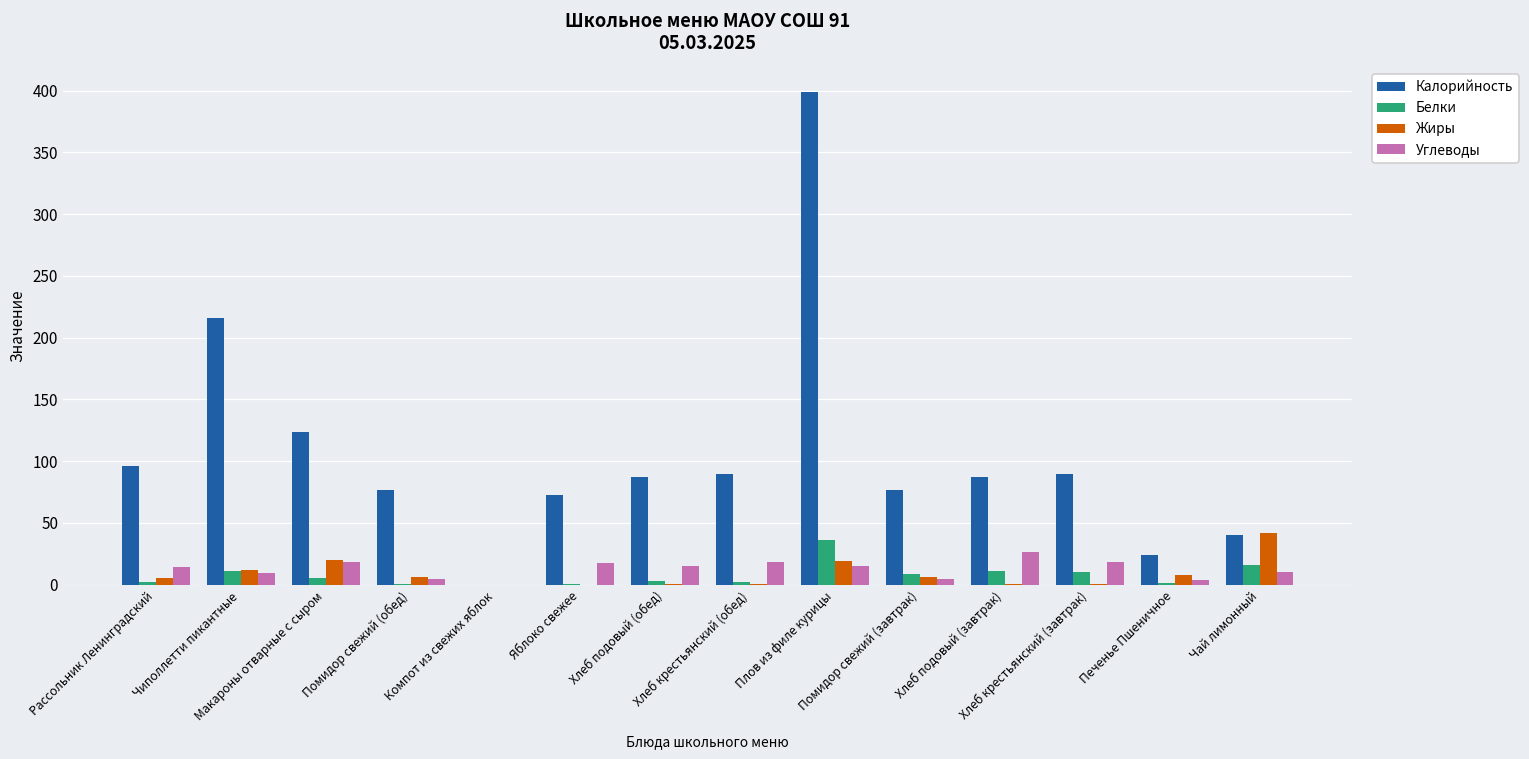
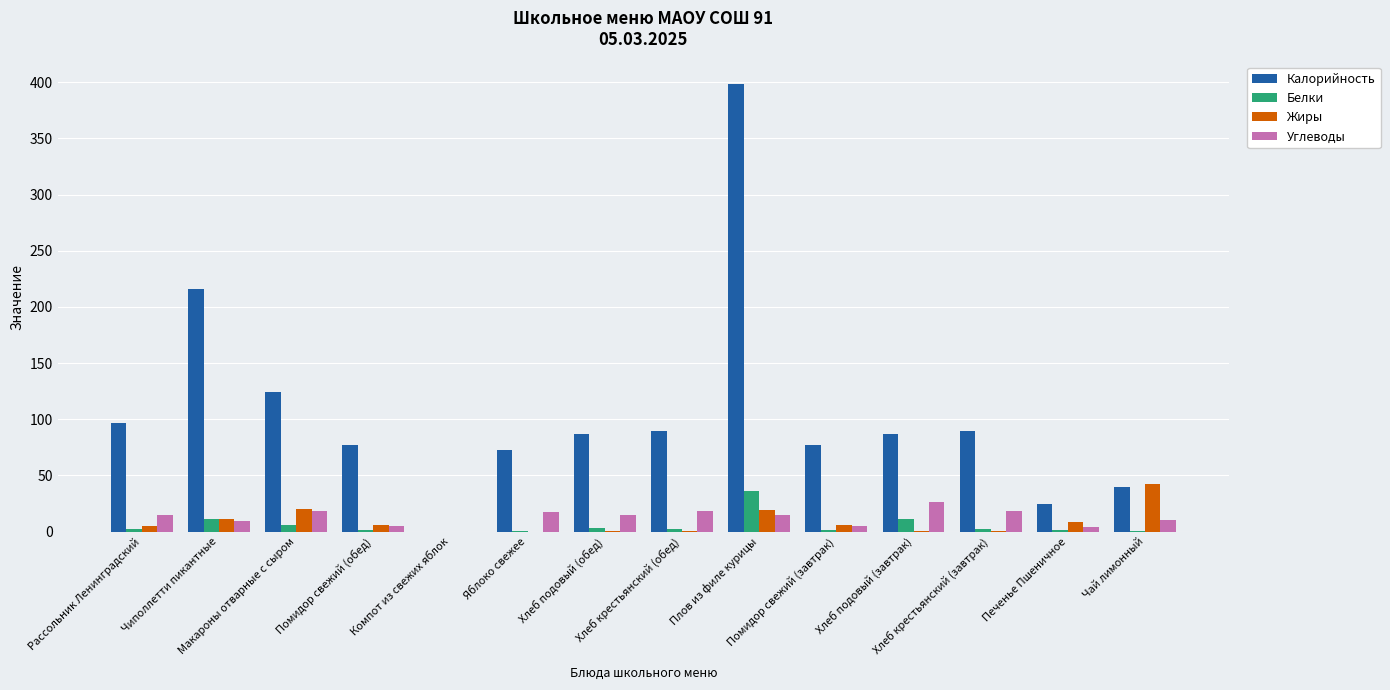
  {
    "Калорийность": {
      "Рассольник Ленинградский": 97,
      "Чиполлетти пикантные": 216,
      "Макароны отварные с сыром": 124,
      "Помидор свежий (обед)": 77,
      "Компот из свежих яблок": 0,
      "Яблоко свежее": 73,
      "Хлеб подовый (обед)": 87,
      "Хлеб крестьянский (обед)": 90,
      "Плов из филе курицы": 399,
      "Помидор свежий (завтрак)": 77,
      "Хлеб подовый (завтрак)": 87,
      "Хлеб крестьянский (завтрак)": 90,
      "Печенье Пшеничное": 25,
      "Чай лимонный": 40
    },
    "Белки": {
      "Рассольник Ленинградский": 3,
      "Чиполлетти пикантные": 11,
      "Макароны отварные с сыром": 6,
      "Компот из свежих яблок": 0,
      "Хлеб подовый (обед)": 3,
      "Хлеб крестьянский (обед)": 3,
      "Плов из филе курицы": 36,
-     "Помидор свежий (завтрак)": 9,
+     "Помидор свежий (завтрак)": 1,
      "Хлеб подовый (завтрак)": 11,
-     "Хлеб крестьянский (завтрак)": 11,
-     "Чай лимонный": 16
+     "Хлеб крестьянский (завтрак)": 3,
+     "Чай лимонный": 0
    },
    "Жиры": {
      "Рассольник Ленинградский": 5,
      "Чиполлетти пикантные": 12,
      "Макароны отварные с сыром": 20,
      "Помидор свежий (обед)": 6,
      "Компот из свежих яблок": 0,
      "Плов из филе курицы": 19,
      "Помидор свежий (завтрак)": 6,
      "Печенье Пшеничное": 8,
      "Чай лимонный": 42
    },
    "Углеводы": {
      "Рассольник Ленинградский": 15,
      "Чиполлетти пикантные": 10,
      "Макароны отварные с сыром": 18,
      "Помидор свежий (обед)": 5,
      "Компот из свежих яблок": 0,
      "Яблоко свежее": 17,
      "Хлеб подовый (обед)": 15,
      "Хлеб крестьянский (обед)": 19,
      "Плов из филе курицы": 15,
      "Помидор свежий (завтрак)": 5,
      "Хлеб подовый (завтрак)": 26,
      "Хлеб крестьянский (завтрак)": 19,
      "Печенье Пшеничное": 4,
      "Чай лимонный": 10
    }
  }
